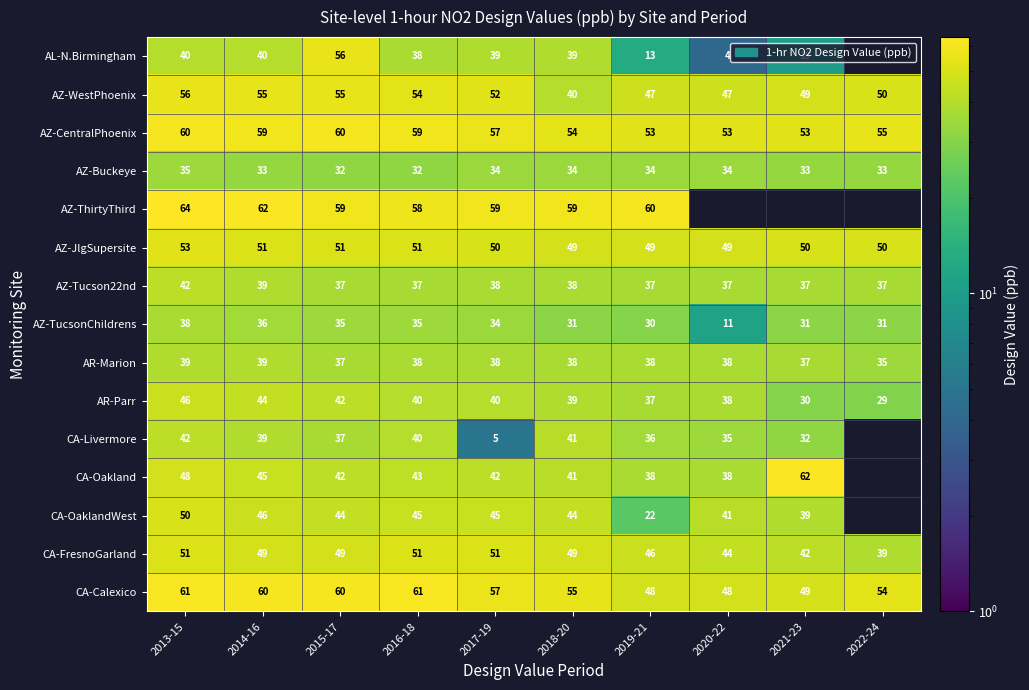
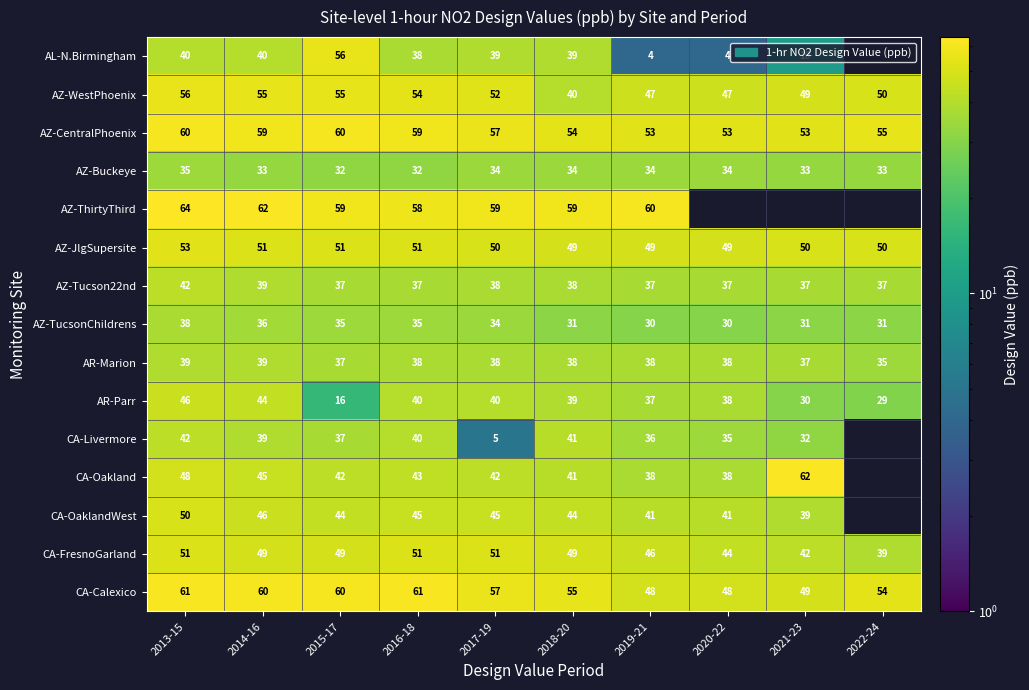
  {
    "AL-N.Birmingham": {
      "2013-15": 40,
      "2014-16": 40,
      "2015-17": 56,
      "2016-18": 38,
      "2017-19": 39,
      "2018-20": 39,
-     "2019-21": 13
+     "2019-21": 4
    },
    "AZ-WestPhoenix": {
      "2013-15": 56,
      "2014-16": 55,
      "2015-17": 55,
      "2016-18": 54,
      "2017-19": 52,
      "2018-20": 40,
      "2019-21": 47,
      "2020-22": 47,
      "2021-23": 49,
      "2022-24": 50
    },
    "AZ-CentralPhoenix": {
      "2013-15": 60,
      "2014-16": 59,
      "2015-17": 60,
      "2016-18": 59,
      "2017-19": 57,
      "2018-20": 54,
      "2019-21": 53,
      "2020-22": 53,
      "2021-23": 53,
      "2022-24": 55
    },
    "AZ-Buckeye": {
      "2013-15": 35,
      "2014-16": 33,
      "2015-17": 32,
      "2016-18": 32,
      "2017-19": 34,
      "2018-20": 34,
      "2019-21": 34,
      "2020-22": 34,
      "2021-23": 33,
      "2022-24": 33
    },
    "AZ-ThirtyThird": {
      "2013-15": 64,
      "2014-16": 62,
      "2015-17": 59,
      "2016-18": 58,
      "2017-19": 59,
      "2018-20": 59,
      "2019-21": 60
    },
    "AZ-JlgSupersite": {
      "2013-15": 53,
      "2014-16": 51,
      "2015-17": 51,
      "2016-18": 51,
      "2017-19": 50,
      "2018-20": 49,
      "2019-21": 49,
      "2020-22": 49,
      "2021-23": 50,
      "2022-24": 50
    },
    "AZ-Tucson22nd": {
      "2013-15": 42,
      "2014-16": 39,
      "2015-17": 37,
      "2016-18": 37,
      "2017-19": 38,
      "2018-20": 38,
      "2019-21": 37,
      "2020-22": 37,
      "2021-23": 37,
      "2022-24": 37
    },
    "AZ-TucsonChildrens": {
      "2013-15": 38,
      "2014-16": 36,
      "2015-17": 35,
      "2016-18": 35,
      "2017-19": 34,
      "2018-20": 31,
      "2019-21": 30,
-     "2020-22": 11,
+     "2020-22": 30,
      "2021-23": 31,
      "2022-24": 31
    },
    "AR-Marion": {
      "2013-15": 39,
      "2014-16": 39,
      "2015-17": 37,
      "2016-18": 38,
      "2017-19": 38,
      "2018-20": 38,
      "2019-21": 38,
      "2020-22": 38,
      "2021-23": 37,
      "2022-24": 35
    },
    "AR-Parr": {
      "2013-15": 46,
      "2014-16": 44,
-     "2015-17": 42,
+     "2015-17": 16,
      "2016-18": 40,
      "2017-19": 40,
      "2018-20": 39,
      "2019-21": 37,
      "2020-22": 38,
      "2021-23": 30,
      "2022-24": 29
    },
    "CA-Livermore": {
      "2013-15": 42,
      "2014-16": 39,
      "2015-17": 37,
      "2016-18": 40,
      "2017-19": 5,
      "2018-20": 41,
      "2019-21": 36,
      "2020-22": 35,
      "2021-23": 32
    },
    "CA-Oakland": {
      "2013-15": 48,
      "2014-16": 45,
      "2015-17": 42,
      "2016-18": 43,
      "2017-19": 42,
      "2018-20": 41,
      "2019-21": 38,
      "2020-22": 38,
      "2021-23": 62
    },
    "CA-OaklandWest": {
      "2013-15": 50,
      "2014-16": 46,
      "2015-17": 44,
      "2016-18": 45,
      "2017-19": 45,
      "2018-20": 44,
-     "2019-21": 22,
+     "2019-21": 41,
      "2020-22": 41,
      "2021-23": 39
    },
    "CA-FresnoGarland": {
      "2013-15": 51,
      "2014-16": 49,
      "2015-17": 49,
      "2016-18": 51,
      "2017-19": 51,
      "2018-20": 49,
      "2019-21": 46,
      "2020-22": 44,
      "2021-23": 42,
      "2022-24": 39
    },
    "CA-Calexico": {
      "2013-15": 61,
      "2014-16": 60,
      "2015-17": 60,
      "2016-18": 61,
      "2017-19": 57,
      "2018-20": 55,
      "2019-21": 48,
      "2020-22": 48,
      "2021-23": 49,
      "2022-24": 54
    }
  }
